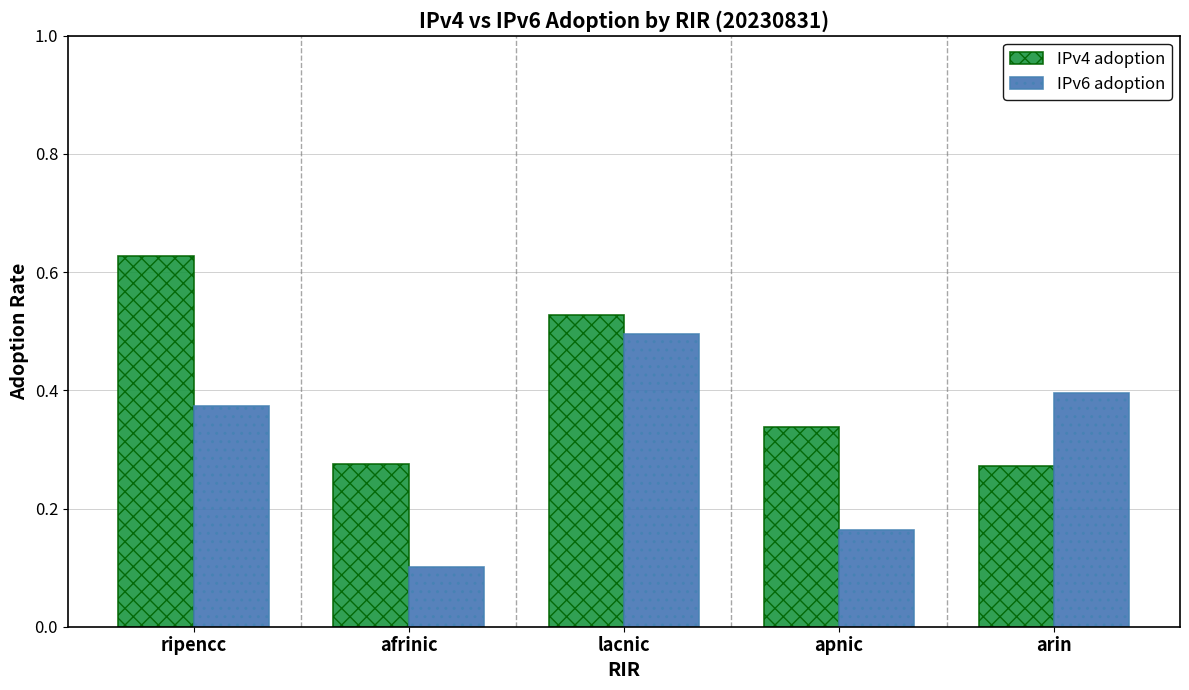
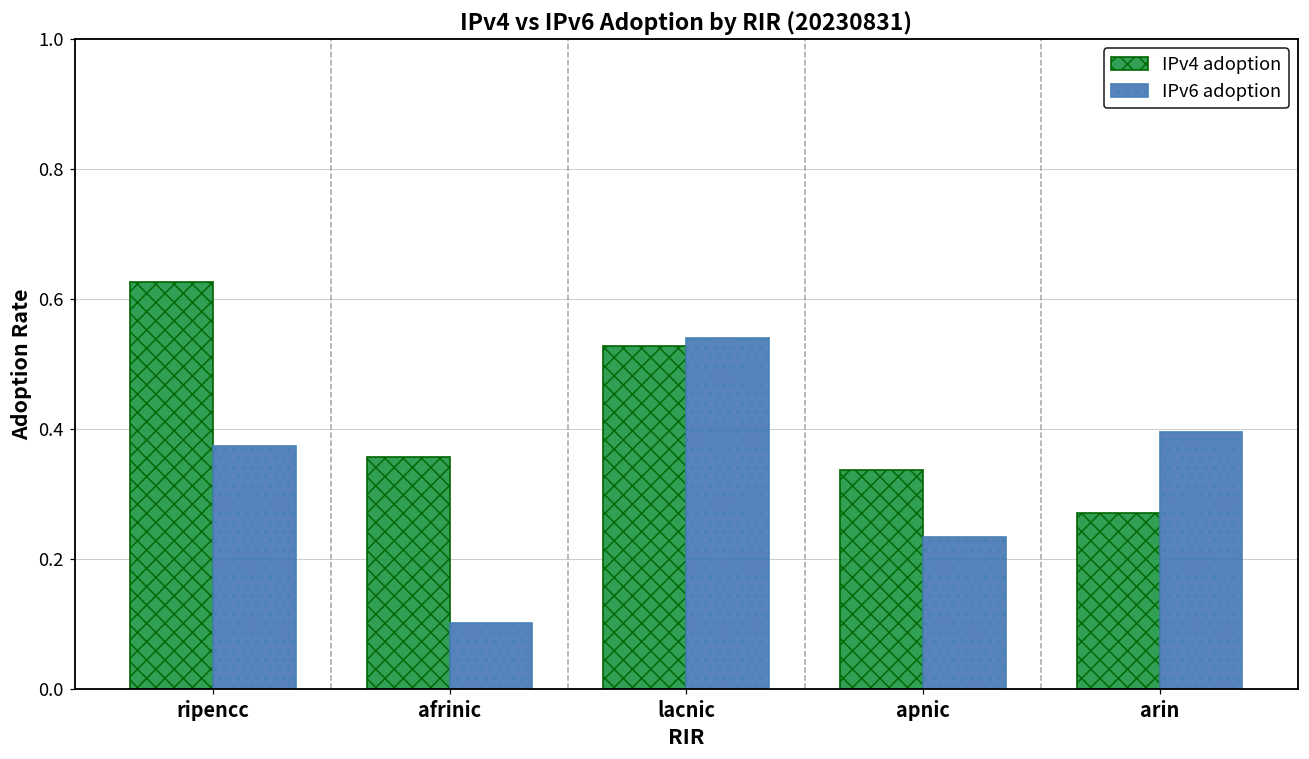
  {
    "IPv4 adoption": {
      "ripencc": 0.63,
-     "afrinic": 0.28,
+     "afrinic": 0.36,
      "lacnic": 0.53,
      "apnic": 0.34,
      "arin": 0.27
    },
    "IPv6 adoption": {
      "ripencc": 0.37,
      "afrinic": 0.10,
-     "lacnic": 0.50,
-     "apnic": 0.16,
+     "lacnic": 0.54,
+     "apnic": 0.23,
      "arin": 0.40
    }
  }
